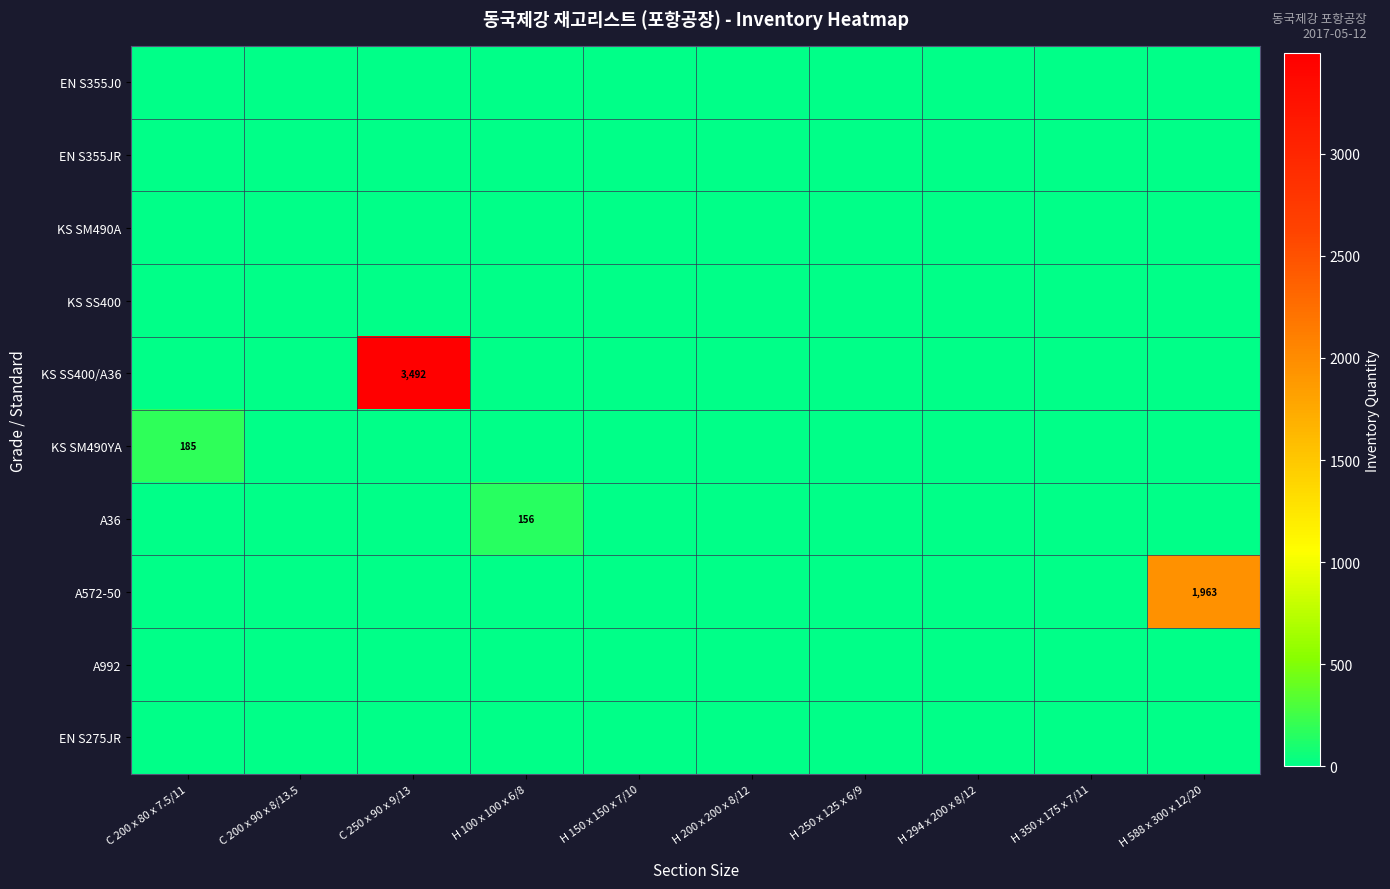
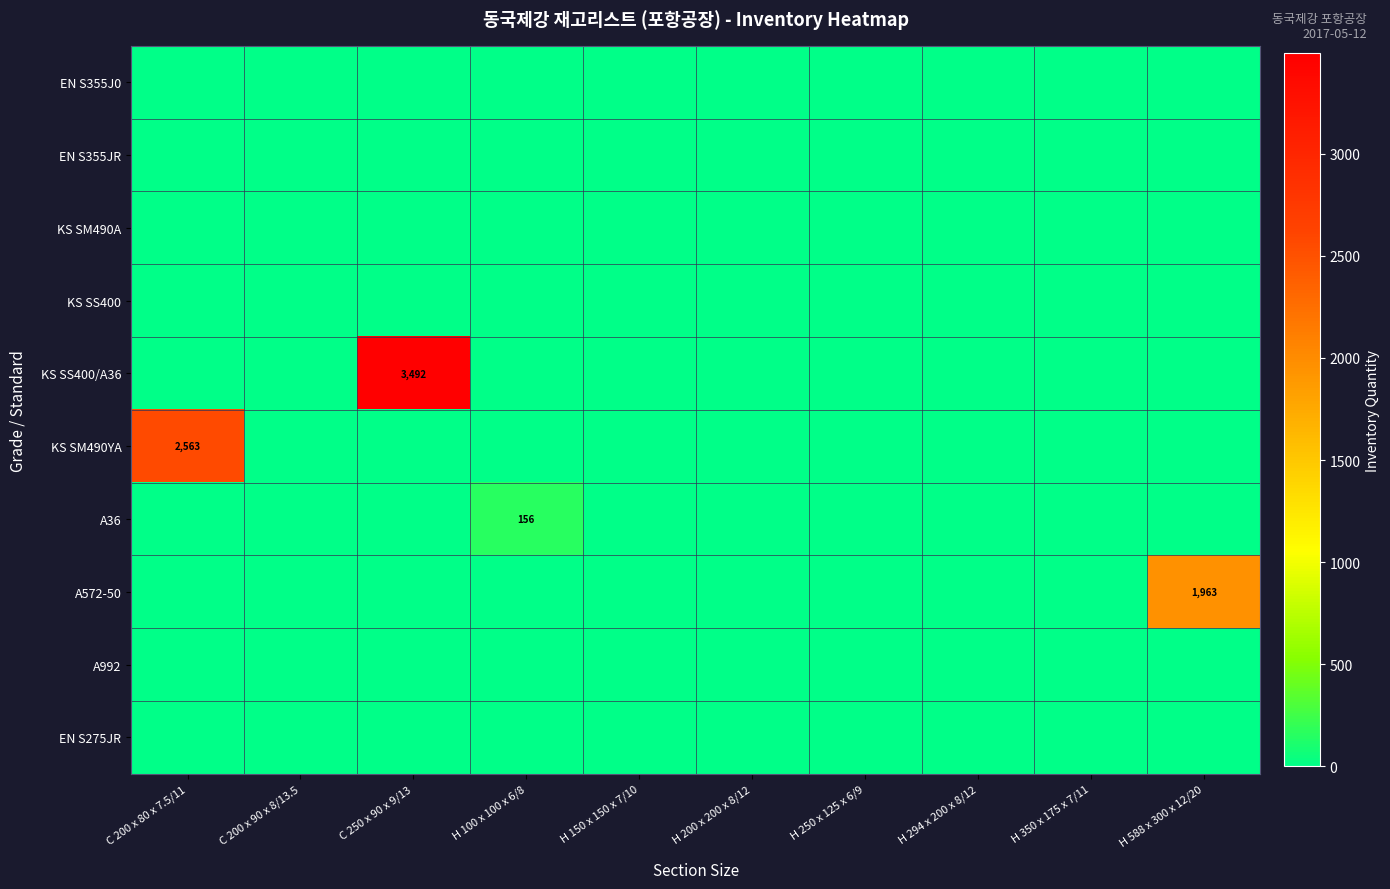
  {
    "KS SS400/A36": {
      "C 250 x 90 x 9/13": "3,492"
    },
    "KS SM490YA": {
-     "C 200 x 80 x 7.5/11": "185"
+     "C 200 x 80 x 7.5/11": "2,563"
    },
    "A36": {
      "H 100 x 100 x 6/8": "156"
    },
    "A572-50": {
      "H 588 x 300 x 12/20": "1,963"
    }
  }
